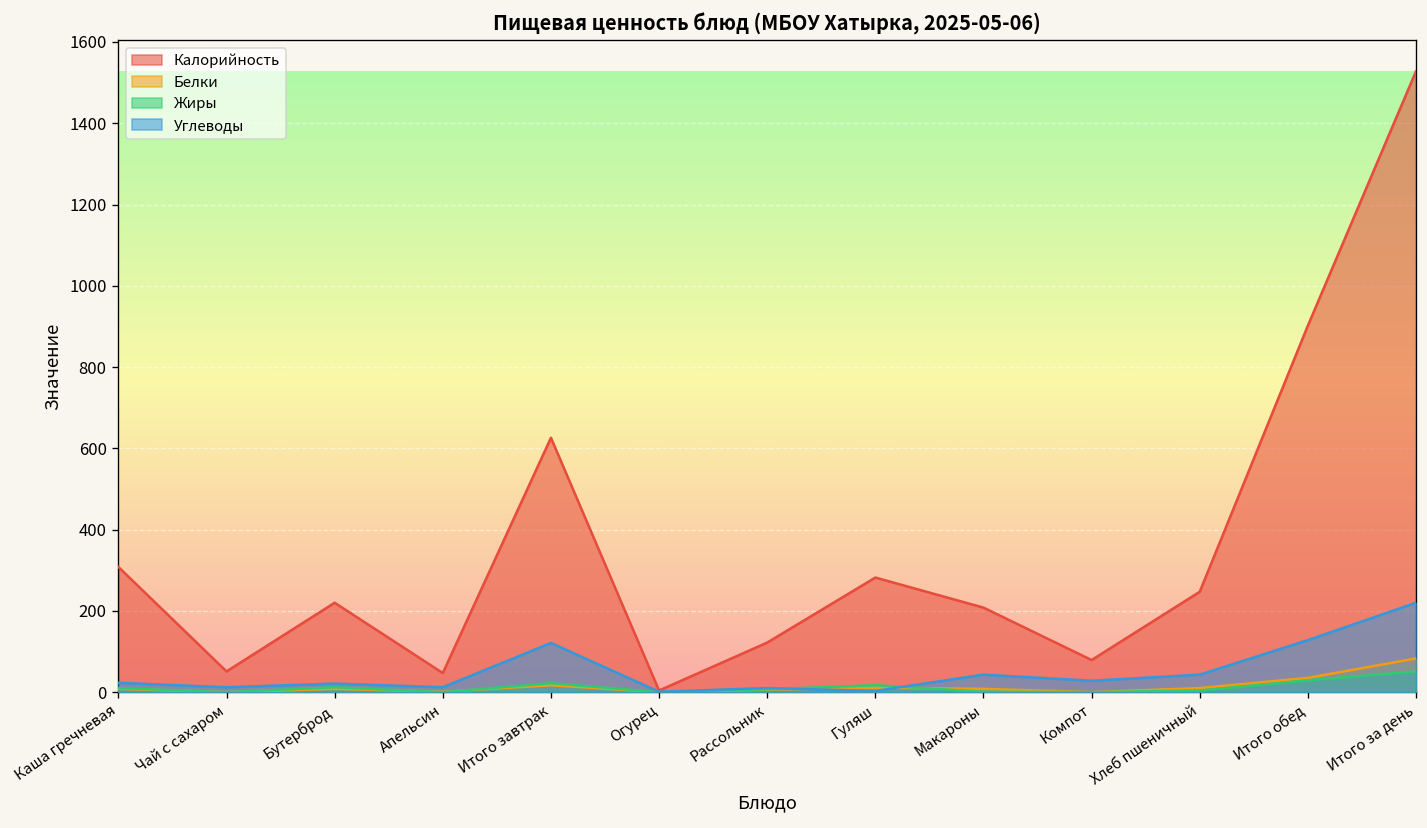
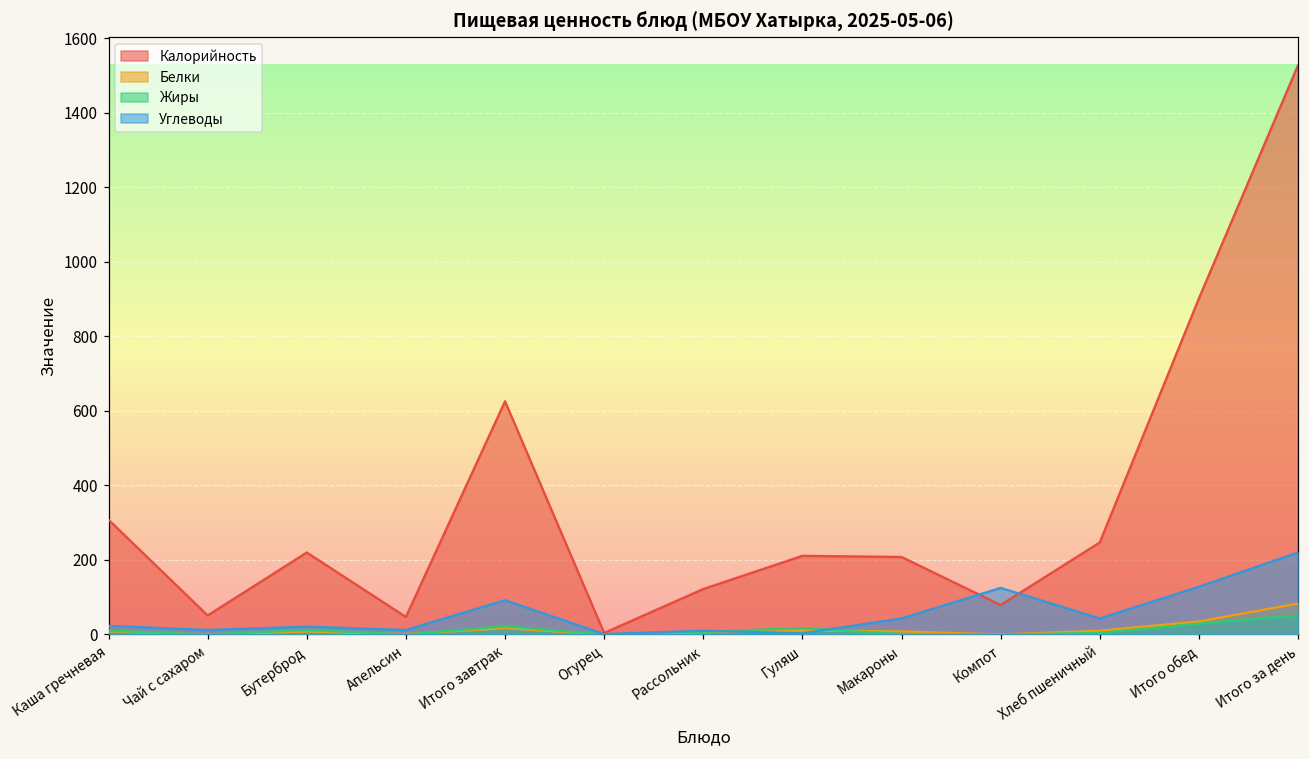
  {
    "Калорийность": {
      "Каша гречневая": 310,
      "Чай с сахаром": 50,
      "Бутерброд": 220,
      "Апельсин": 50,
      "Итого завтрак": 630,
      "Рассольник": 120,
-     "Гуляш": 280,
+     "Гуляш": 210,
      "Макароны": 210,
      "Компот": 80,
      "Хлеб пшеничный": 250,
      "Итого обед": 900,
      "Итого за день": 1530
    },
    "Белки": {
      "Итого за день": 80
    },
    "Жиры": {
      "Итого за день": 50
    },
    "Углеводы": {
      "Каша гречневая": 20,
      "Чай с сахаром": 10,
      "Бутерброд": 20,
      "Апельсин": 10,
-     "Итого завтрак": 120,
+     "Итого завтрак": 90,
      "Гуляш": 0,
      "Макароны": 40,
-     "Компот": 30,
+     "Компот": 130,
      "Хлеб пшеничный": 40,
      "Итого обед": 130,
      "Итого за день": 220
    }
  }
